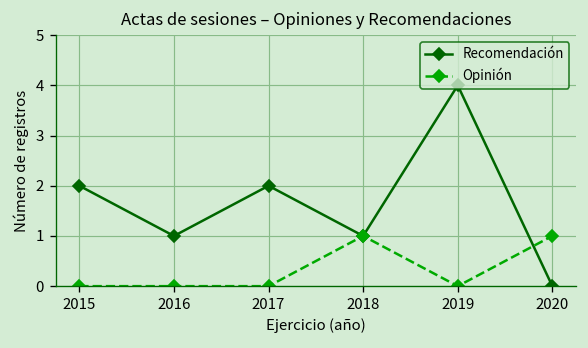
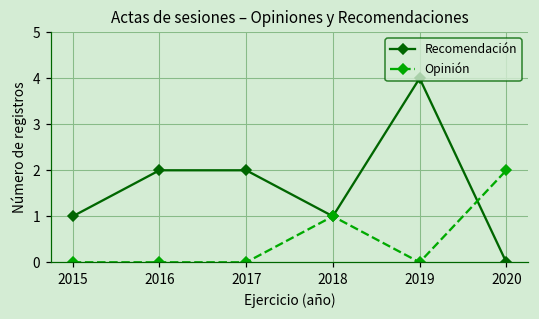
  {
    "Recomendación": {
-     "2015": 2,
-     "2016": 1,
+     "2015": 1,
+     "2016": 2,
      "2017": 2,
      "2019": 4,
      "2020": 0
    },
    "Opinión": {
      "2015": 0,
      "2016": 0,
      "2017": 0,
      "2019": 0,
-     "2020": 1
+     "2020": 2
    }
  }
